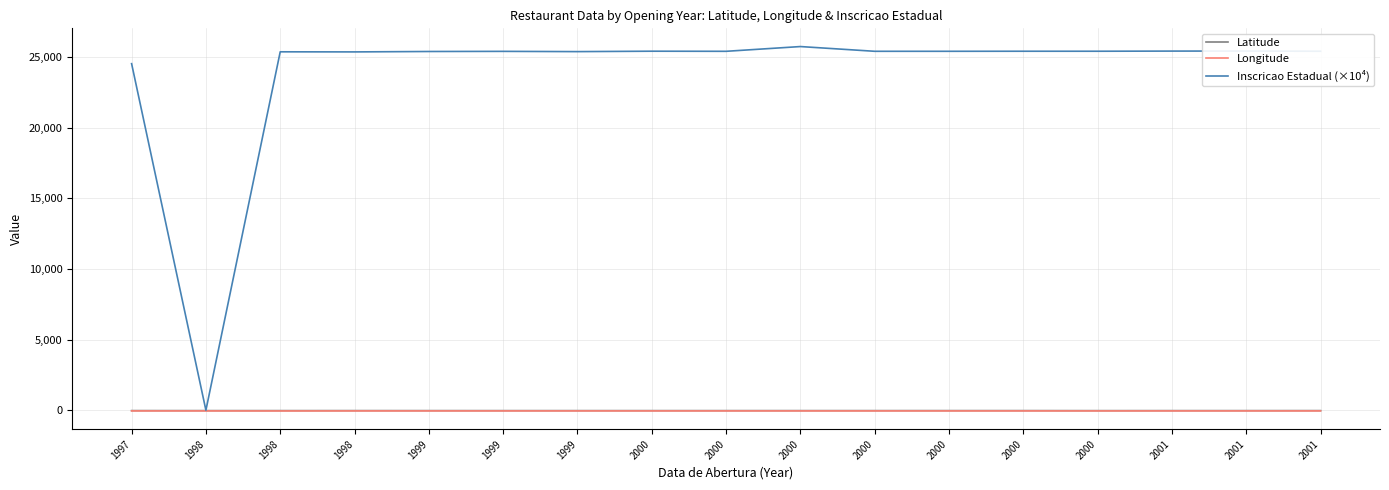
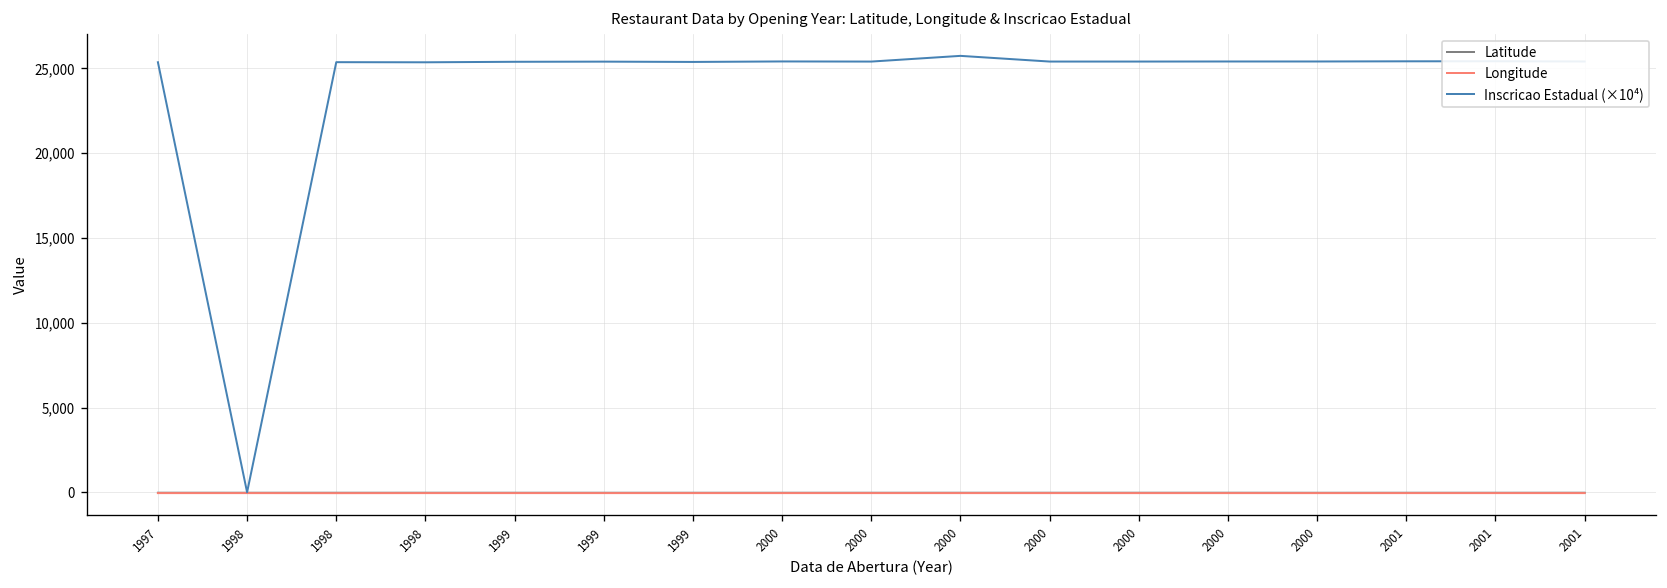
  {
    "Longitude": {
      "1997": "0"
    },
    "Inscricao Estadual (×10⁴)": {
-     "1997": "24,500"
+     "1997": "25,400"
    }
  }
